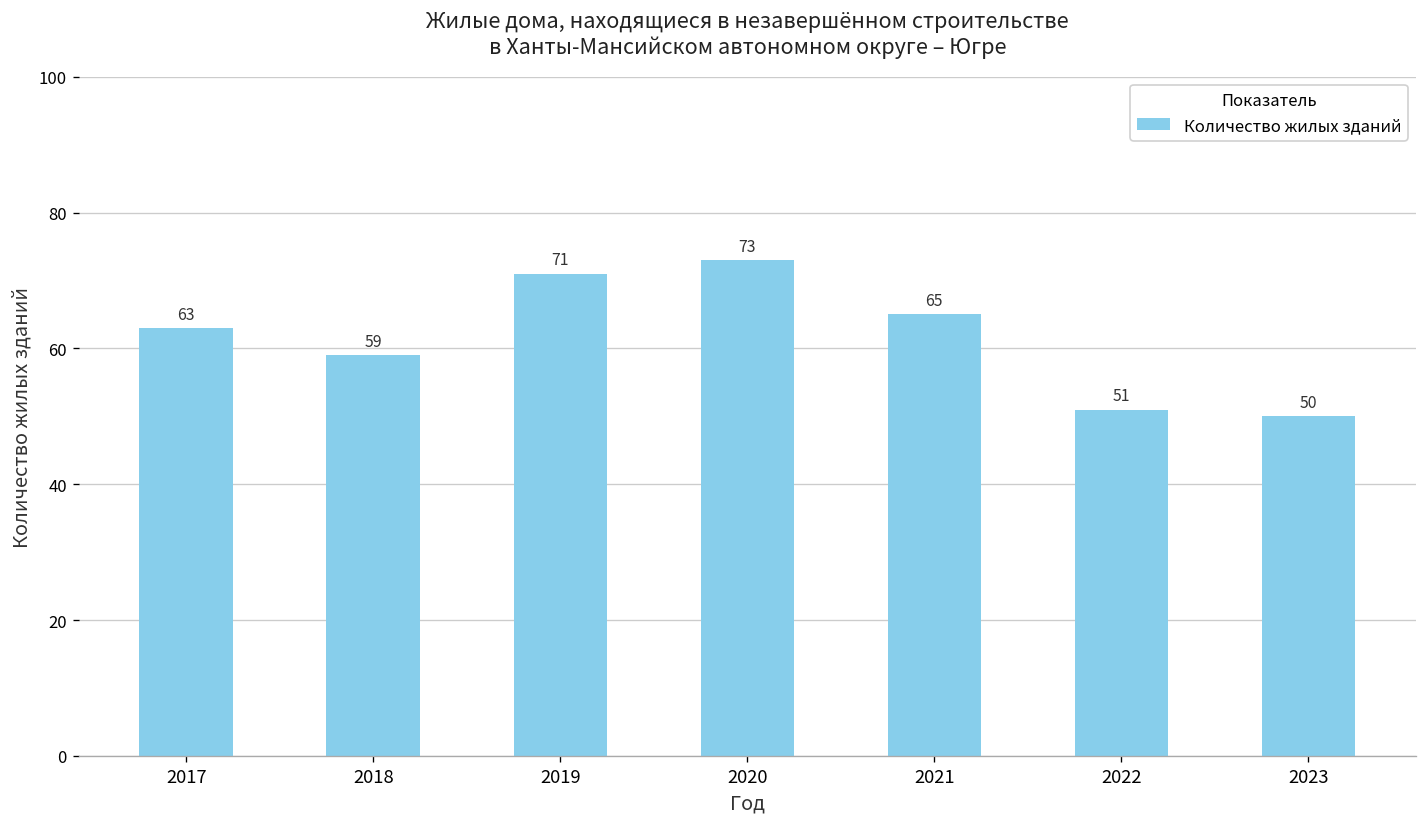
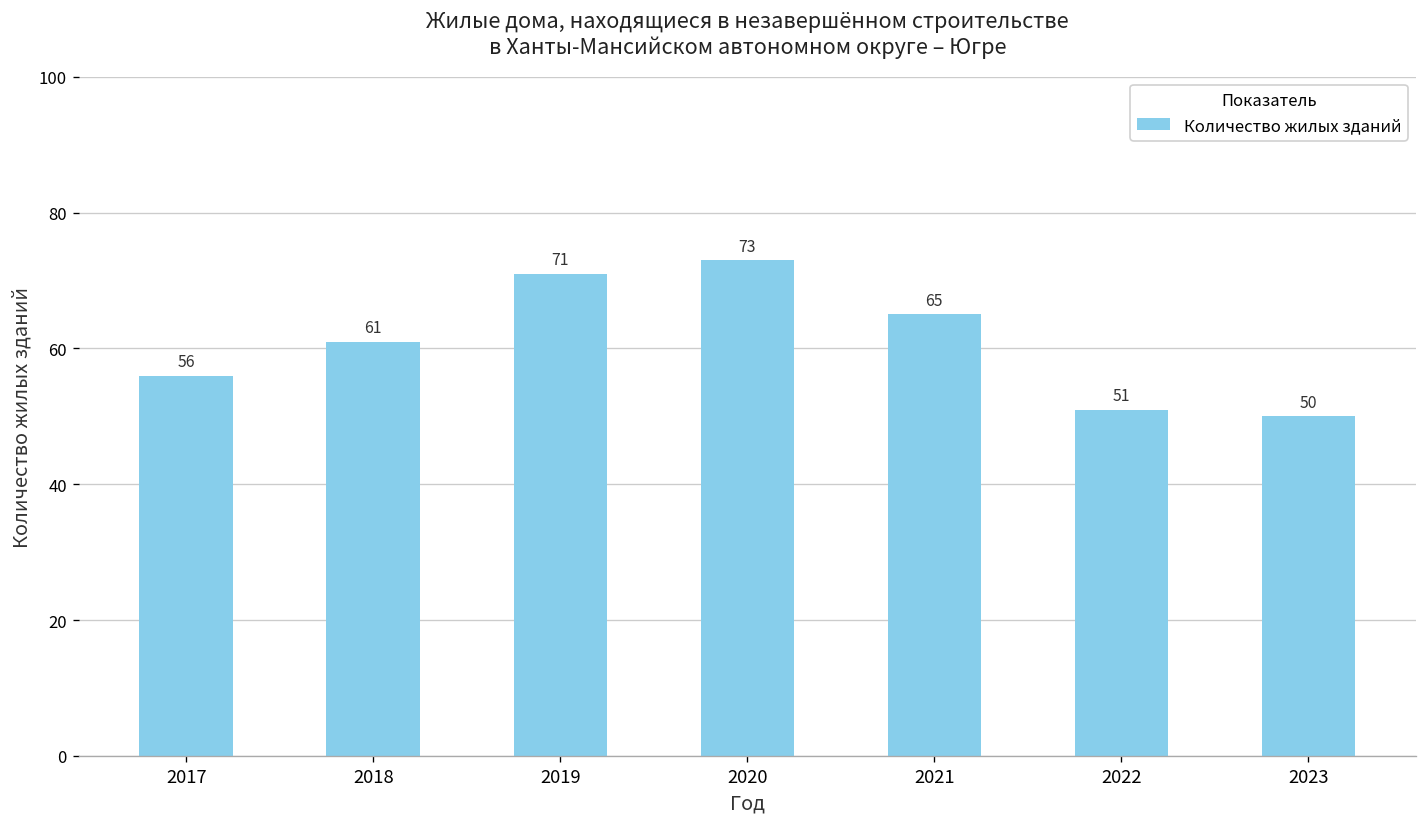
  {
-   "2017": 63,
-   "2018": 59,
+   "2017": 56,
+   "2018": 61,
    "2019": 71,
    "2020": 73,
    "2021": 65,
    "2022": 51,
    "2023": 50
  }
